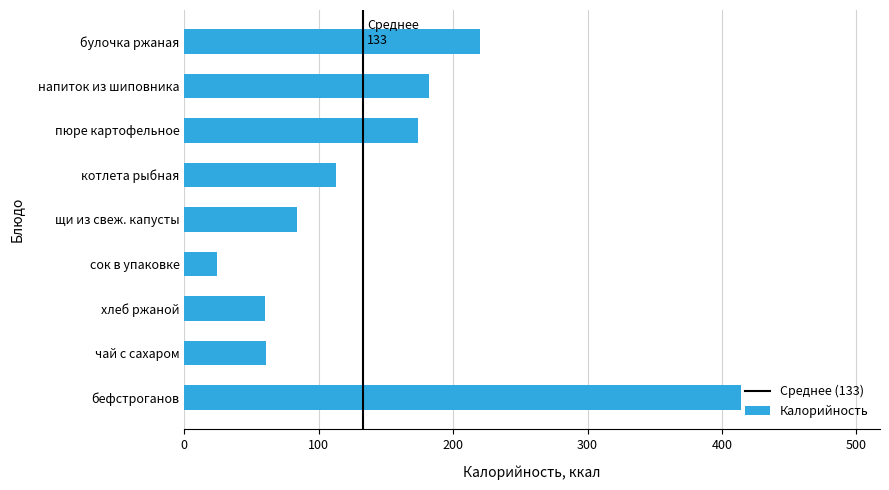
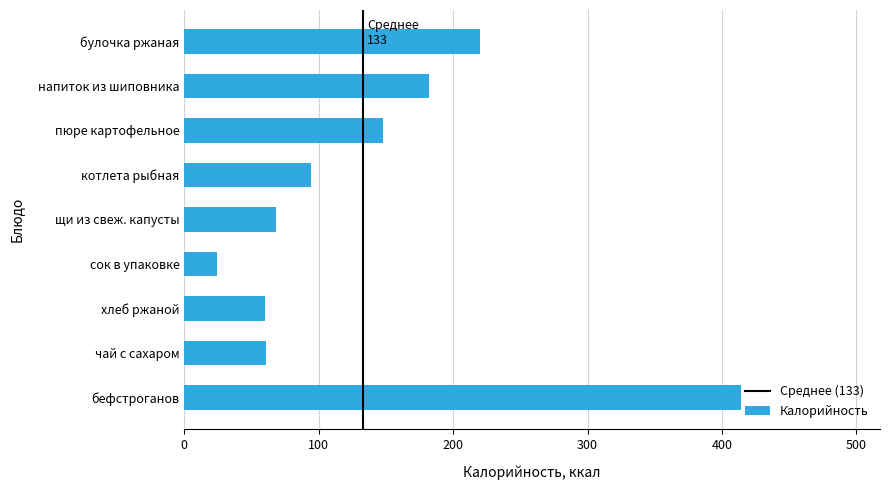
  {
    "напиток из шиповника": 182,
-   "пюре картофельное": 174,
-   "котлета рыбная": 113,
-   "щи из свеж. капусты": 84,
+   "пюре картофельное": 148,
+   "котлета рыбная": 94,
+   "щи из свеж. капусты": 68,
    "сок в упаковке": 24,
    "хлеб ржаной": 60,
    "чай с сахаром": 61,
    "бефстроганов": 414
  }
